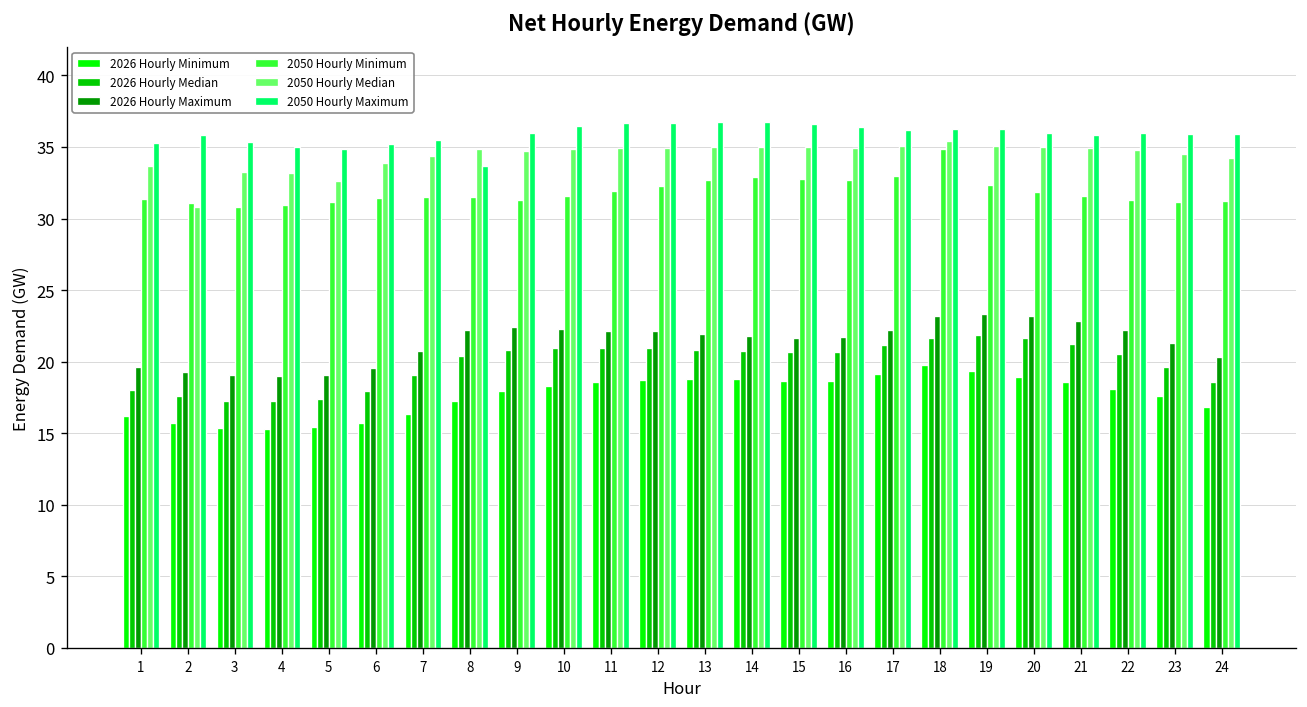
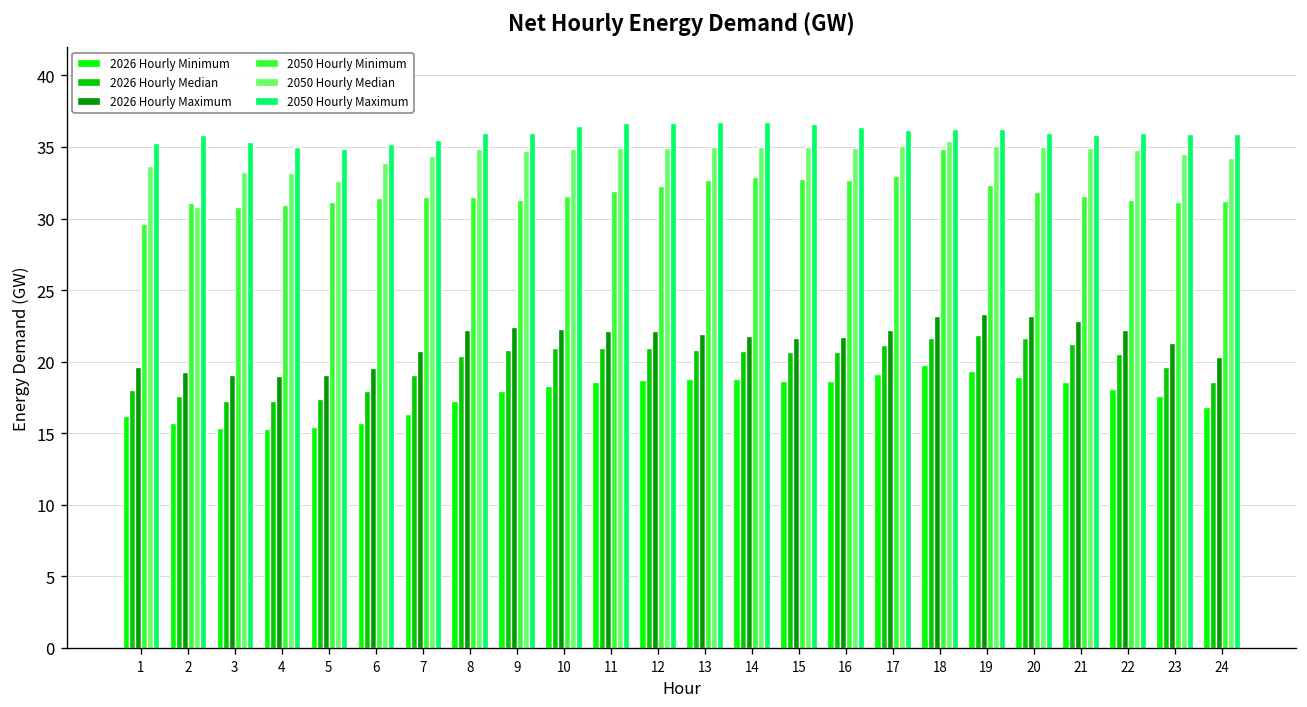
  {
    "2050 Hourly Minimum": {
-     "1": 31.4,
+     "1": 29.6,
      "2": 31.1,
      "3": 30.8,
      "4": 30.9,
      "5": 31.1,
      "6": 31.4,
      "7": 31.5,
      "8": 31.5,
      "9": 31.3,
      "10": 31.6,
      "11": 31.9,
      "12": 32.3,
      "13": 32.7,
      "14": 32.9,
      "15": 32.8,
      "16": 32.7,
      "17": 33.0,
      "18": 34.9,
      "19": 32.3,
      "20": 31.8,
      "21": 31.6,
      "22": 31.3,
      "23": 31.2,
      "24": 31.2
    },
    "2050 Hourly Median": {
      "1": 33.6,
      "2": 30.8,
      "3": 33.3,
      "4": 33.2,
      "5": 32.6,
      "6": 33.9,
      "7": 34.4,
      "8": 34.9,
      "9": 34.7,
      "10": 34.9,
      "11": 34.9,
      "12": 34.9,
      "13": 35.0,
      "14": 35.0,
      "15": 35.0,
      "16": 34.9,
      "17": 35.1,
      "18": 35.5,
      "19": 35.1,
      "20": 35.0,
      "21": 34.9,
      "22": 34.8,
      "23": 34.5,
      "24": 34.2
    },
    "2050 Hourly Maximum": {
      "1": 35.3,
      "2": 35.8,
      "3": 35.4,
      "4": 35.0,
      "5": 34.9,
      "6": 35.2,
      "7": 35.5,
-     "8": 33.7,
+     "8": 36.0,
      "9": 36.0,
      "10": 36.5,
      "11": 36.7,
      "12": 36.7,
      "13": 36.7,
      "14": 36.7,
      "15": 36.6,
      "16": 36.4,
      "17": 36.2,
      "18": 36.2,
      "19": 36.3,
      "20": 36.0,
      "21": 35.8,
      "22": 36.0,
      "23": 35.9,
      "24": 35.9
    }
  }
